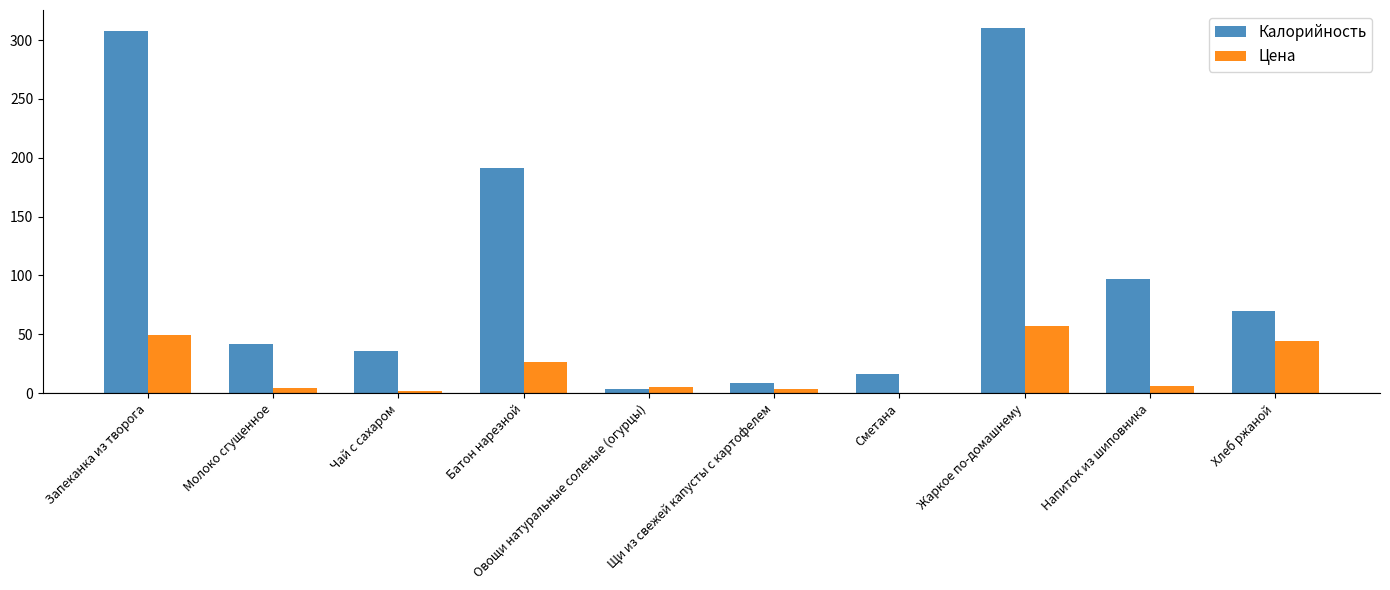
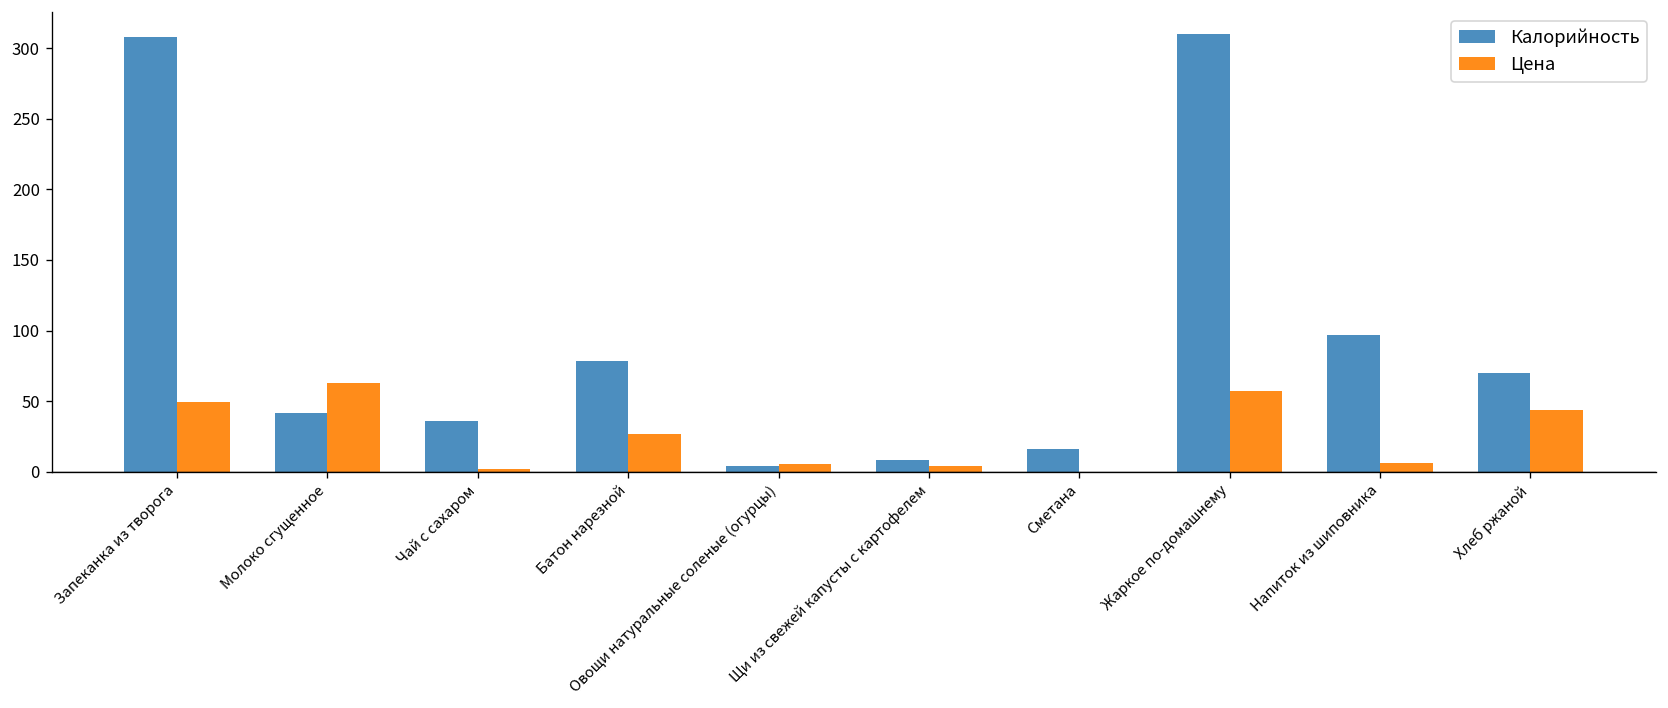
  {
    "Калорийность": {
      "Запеканка из творога": 308,
      "Молоко сгущенное": 42,
      "Чай с сахаром": 36,
-     "Батон нарезной": 191,
+     "Батон нарезной": 79,
      "Овощи натуральные соленые (огурцы)": 4,
      "Щи из свежей капусты с картофелем": 8,
      "Сметана": 16,
      "Жаркое по-домашнему": 310,
      "Напиток из шиповника": 97,
      "Хлеб ржаной": 70
    },
    "Цена": {
      "Запеканка из творога": 49,
-     "Молоко сгущенное": 5,
+     "Молоко сгущенное": 63,
      "Батон нарезной": 26,
      "Овощи натуральные соленые (огурцы)": 6,
      "Щи из свежей капусты с картофелем": 4,
      "Сметана": 0,
      "Жаркое по-домашнему": 57,
      "Напиток из шиповника": 6,
      "Хлеб ржаной": 44
    }
  }
